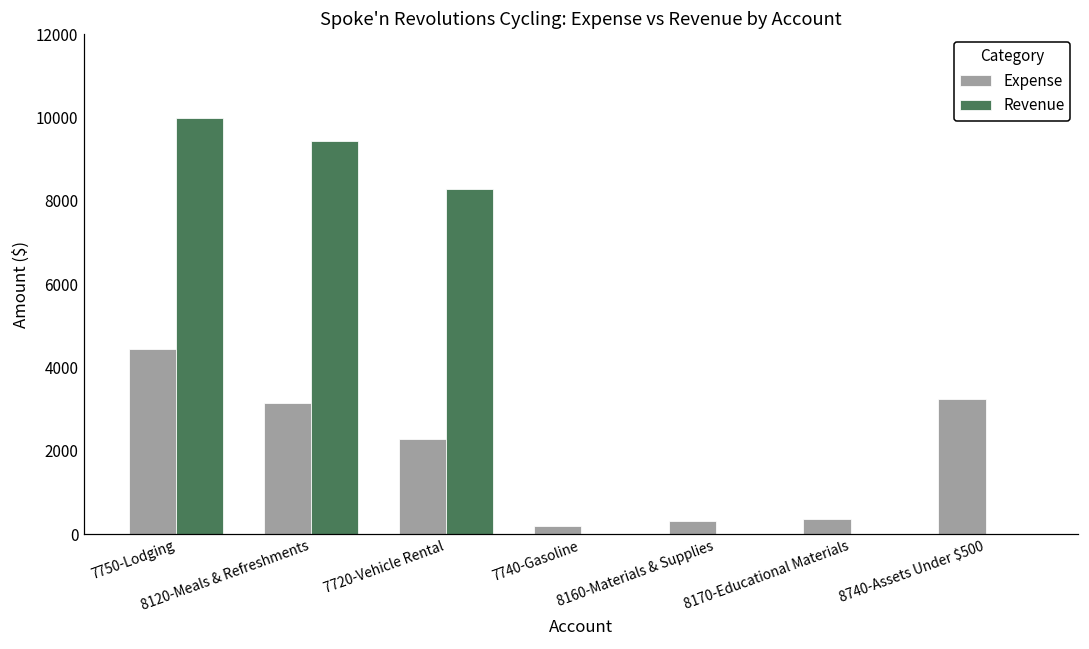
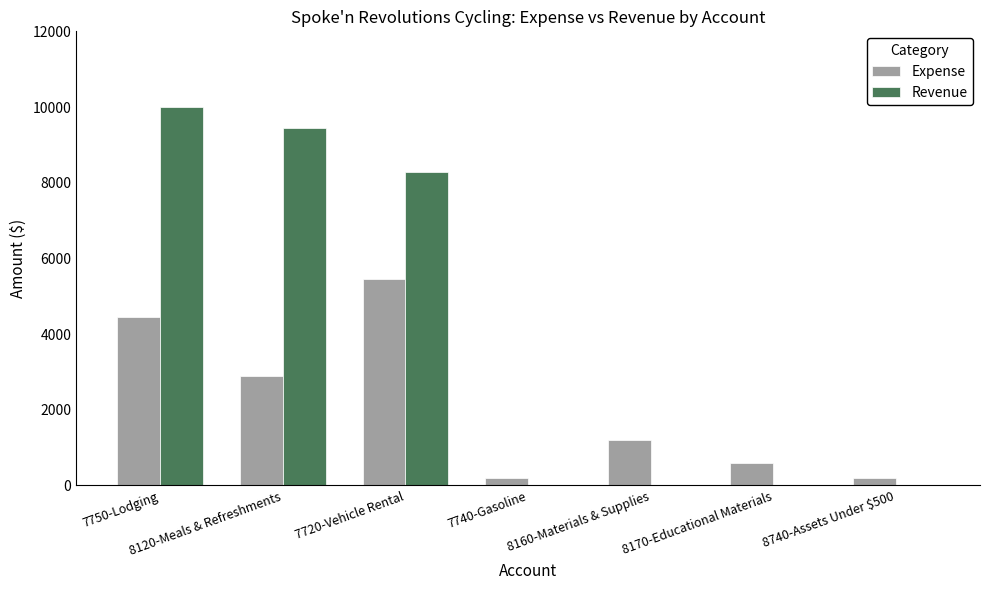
  {
    "Expense": {
      "7750-Lodging": 4400,
-     "8120-Meals & Refreshments": 3100,
-     "7720-Vehicle Rental": 2300,
+     "8120-Meals & Refreshments": 2900,
+     "7720-Vehicle Rental": 5500,
      "7740-Gasoline": 200,
-     "8160-Materials & Supplies": 300,
-     "8170-Educational Materials": 400,
-     "8740-Assets Under $500": 3200
+     "8160-Materials & Supplies": 1200,
+     "8170-Educational Materials": 600,
+     "8740-Assets Under $500": 200
    },
    "Revenue": {
      "7750-Lodging": 10000,
      "8120-Meals & Refreshments": 9400,
      "7720-Vehicle Rental": 8300,
      "8160-Materials & Supplies": 0,
      "8170-Educational Materials": 0,
      "8740-Assets Under $500": 0
    }
  }
